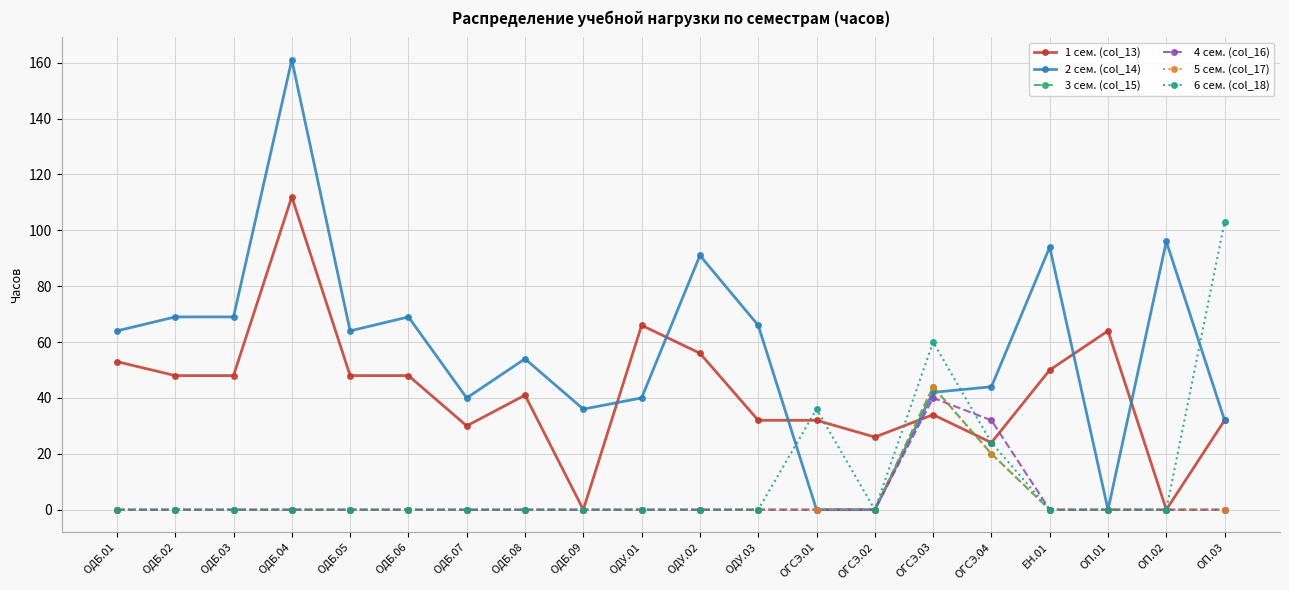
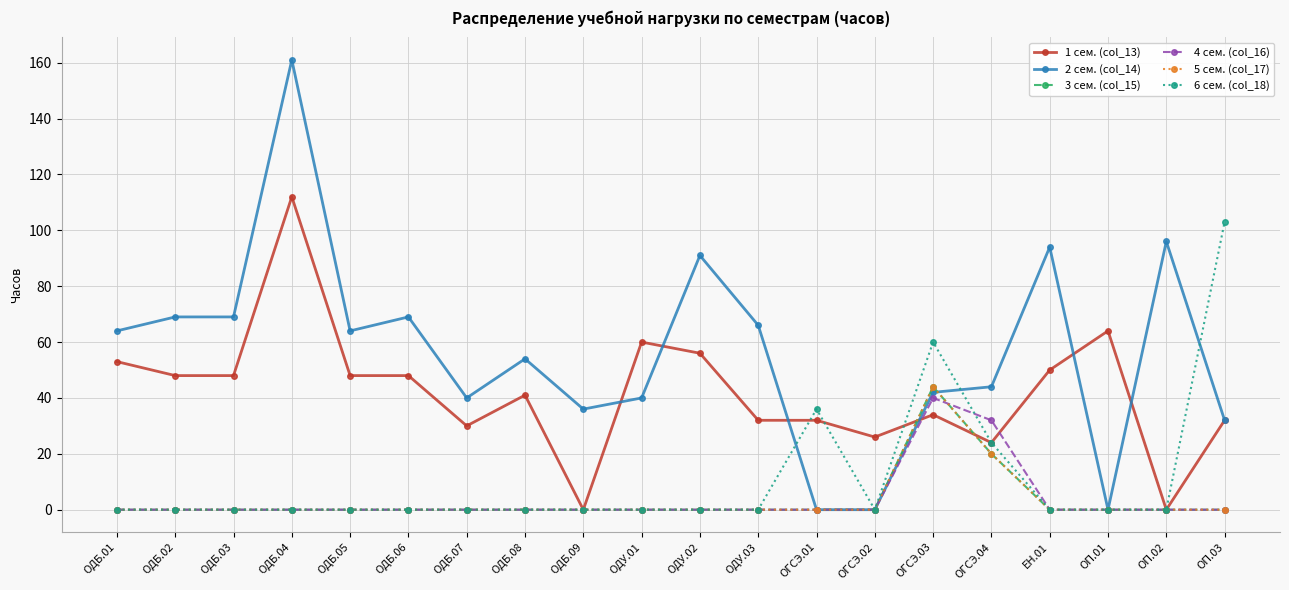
  {
    "1 сем. (col_13)": {
      "ОДБ.01": 53,
      "ОДБ.02": 48,
      "ОДБ.03": 48,
      "ОДБ.04": 112,
      "ОДБ.05": 48,
      "ОДБ.06": 48,
      "ОДБ.07": 30,
      "ОДБ.08": 41,
-     "ОДУ.01": 66,
+     "ОДУ.01": 60,
      "ОДУ.02": 56,
      "ОДУ.03": 32,
      "ОГСЭ.01": 32,
      "ОГСЭ.02": 26,
      "ОГСЭ.03": 34,
      "ЕН.01": 50,
      "ОП.01": 64
    },
    "2 сем. (col_14)": {
      "ОДБ.01": 64,
      "ОДБ.02": 69,
      "ОДБ.03": 69,
      "ОДБ.04": 161,
      "ОДБ.05": 64,
      "ОДБ.06": 69,
      "ОДБ.07": 40,
      "ОДБ.08": 54,
      "ОДБ.09": 36,
      "ОДУ.01": 40,
      "ОДУ.02": 91,
      "ОДУ.03": 66,
      "ОГСЭ.03": 42,
      "ОГСЭ.04": 44,
      "ЕН.01": 94,
      "ОП.02": 96
    },
    "5 сем. (col_17)": {
      "ОГСЭ.03": 44,
      "ОГСЭ.04": 20
    },
    "4 сем. (col_16)": {
      "ОГСЭ.03": 40,
      "ОГСЭ.04": 32
    },
    "6 сем. (col_18)": {
      "ОГСЭ.01": 36,
      "ОГСЭ.03": 60,
      "ОП.03": 103
    }
  }
